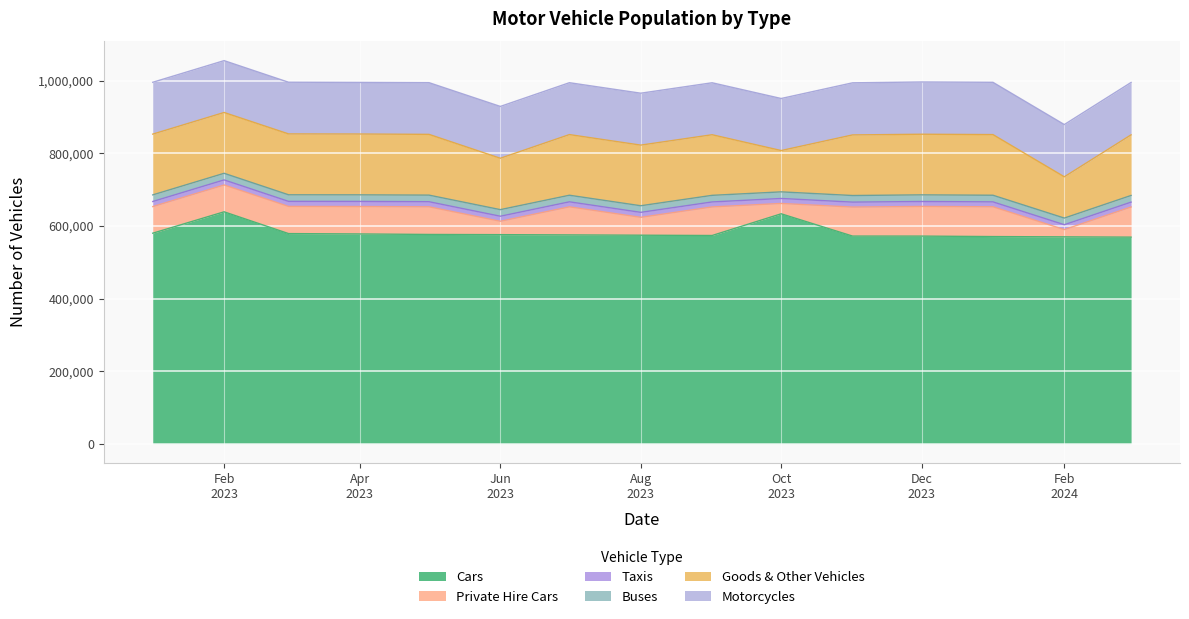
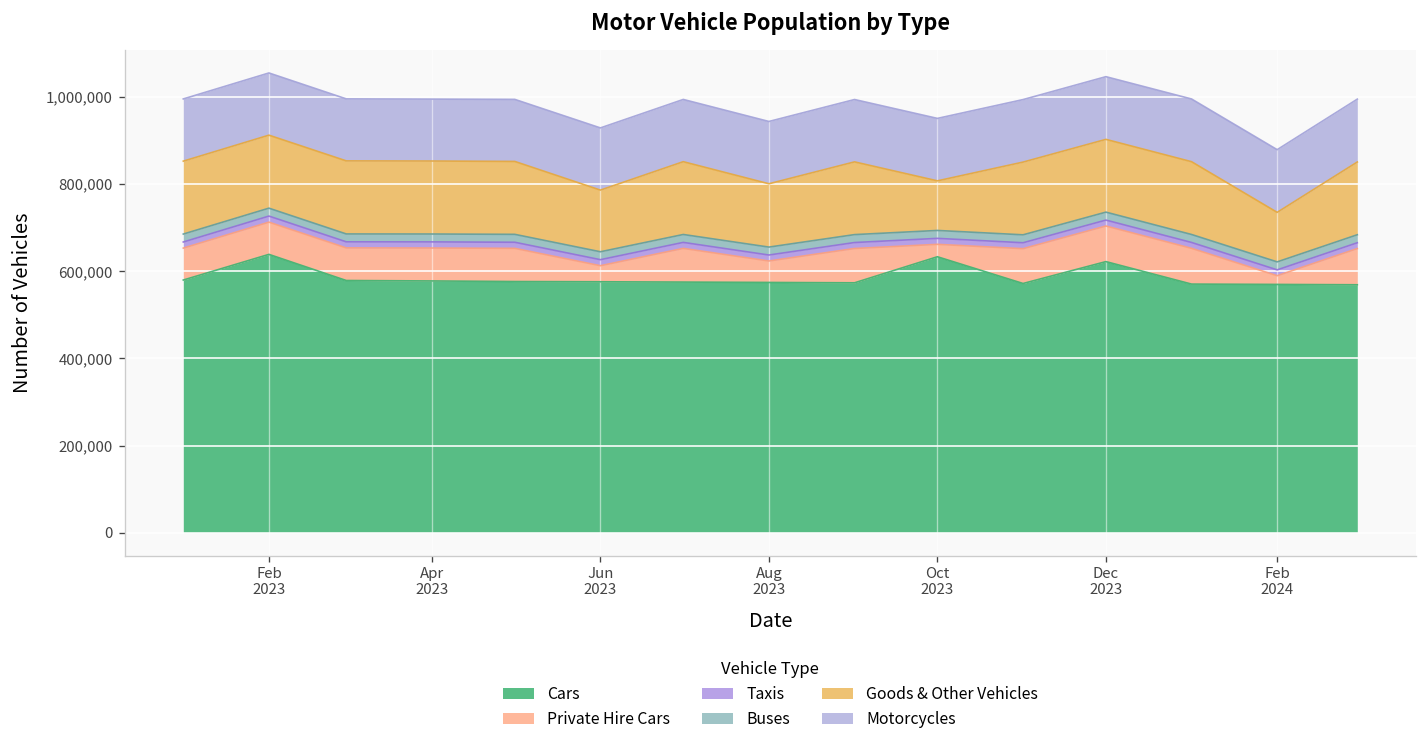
  {
    "Cars": {
      "Feb 2023": "640,000",
      "Apr 2023": "580,000",
      "Jun 2023": "580,000",
      "Aug 2023": "570,000",
      "Oct 2023": "630,000",
-     "Dec 2023": "570,000",
+     "Dec 2023": "620,000",
      "Feb 2024": "570,000"
    },
    "Private Hire Cars": {
      "Feb 2023": "70,000",
      "Apr 2023": "80,000",
      "Jun 2023": "40,000",
      "Aug 2023": "50,000",
      "Oct 2023": "30,000",
      "Dec 2023": "80,000",
      "Feb 2024": "20,000"
    },
    "Buses": {
      "Feb 2023": "20,000",
      "Apr 2023": "20,000",
      "Jun 2023": "20,000",
      "Aug 2023": "20,000",
      "Oct 2023": "20,000",
      "Dec 2023": "20,000",
      "Feb 2024": "20,000"
    },
    "Goods & Other Vehicles": {
      "Feb 2023": "170,000",
      "Apr 2023": "170,000",
      "Jun 2023": "140,000",
-     "Aug 2023": "170,000",
+     "Aug 2023": "150,000",
      "Oct 2023": "110,000",
      "Dec 2023": "170,000",
      "Feb 2024": "110,000"
    }
  }
